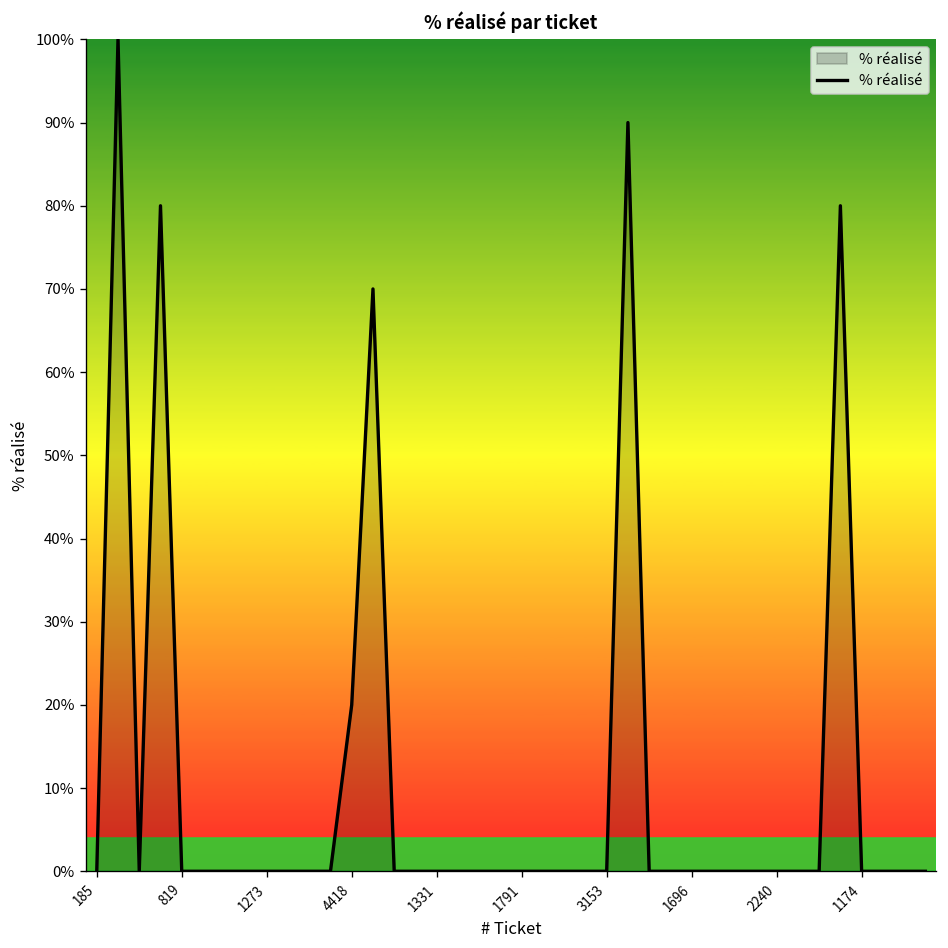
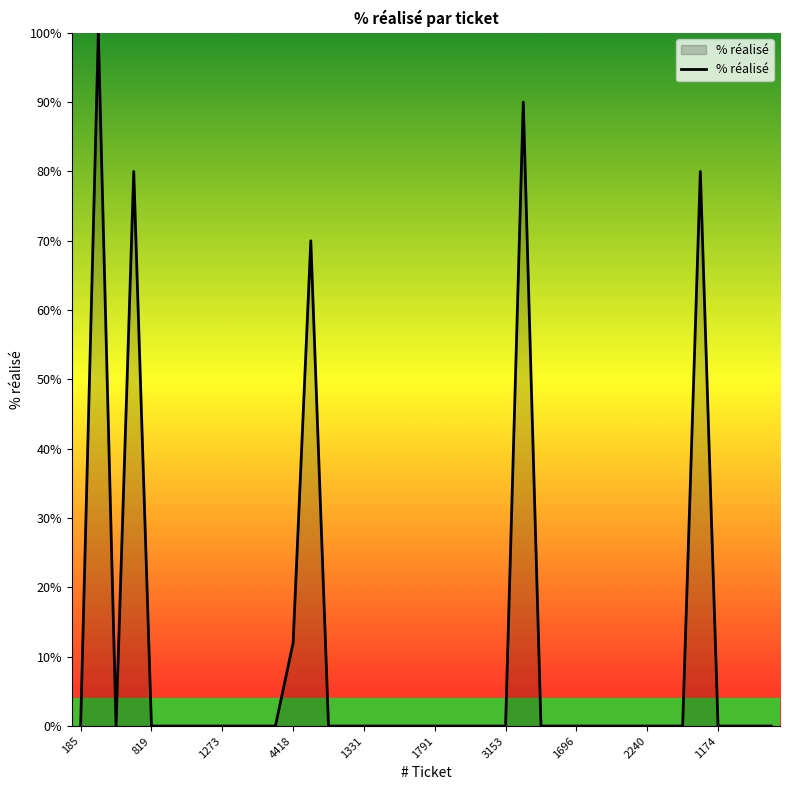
  {
-   "4418": "20%"
+   "4418": "12%"
  }
